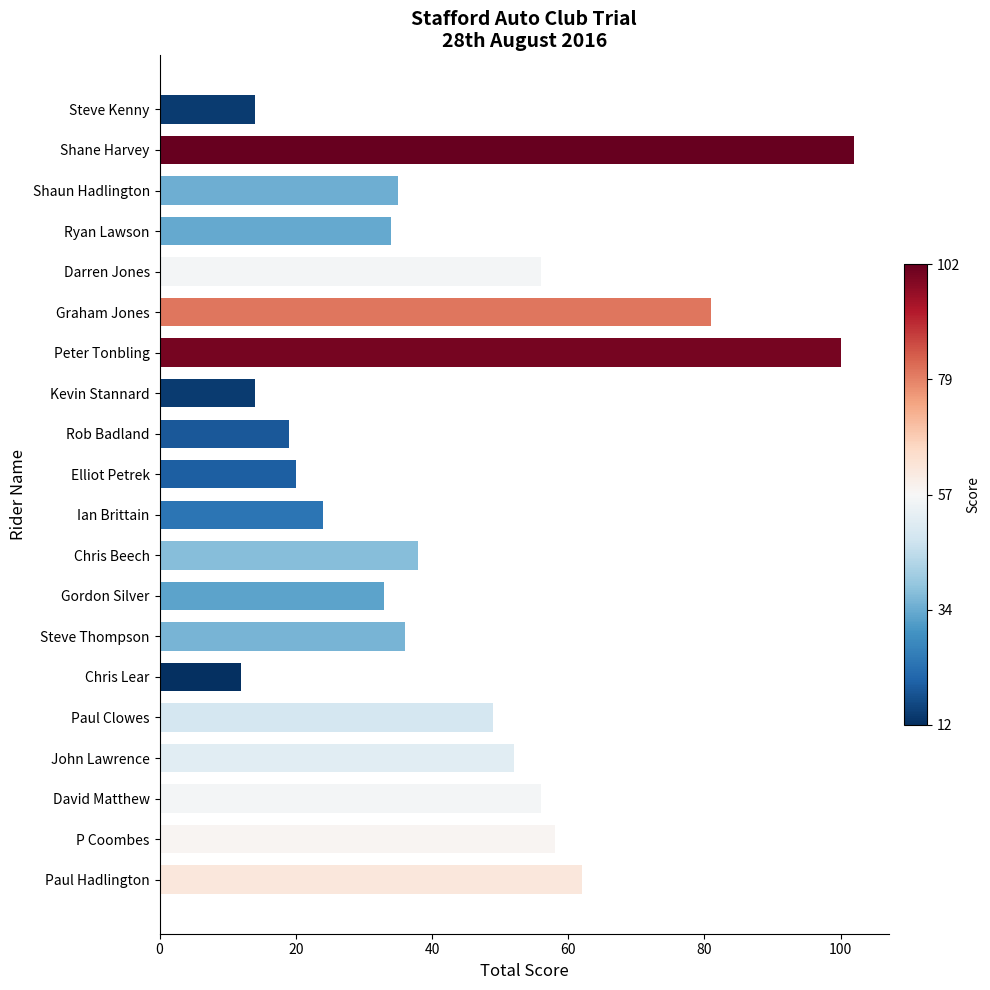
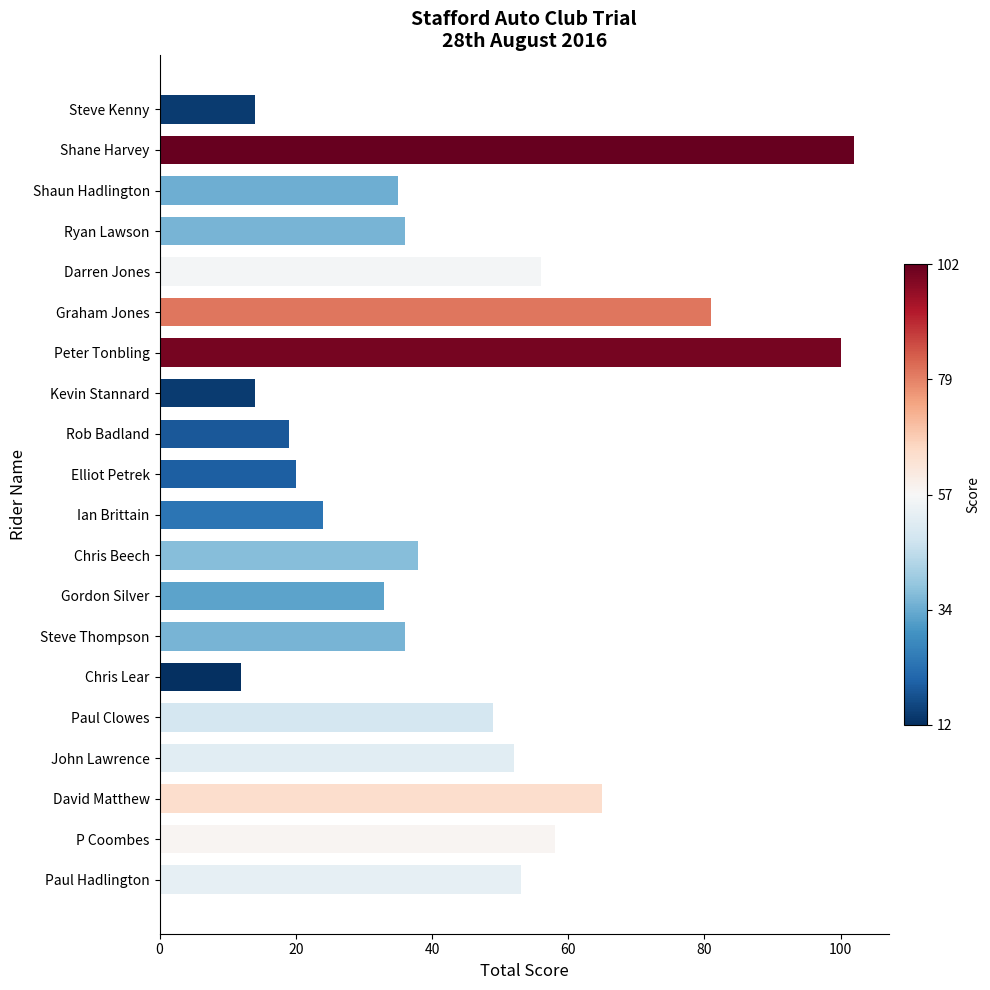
  {
    "Steve Kenny": 14,
    "Shane Harvey": 102,
    "Shaun Hadlington": 35,
-   "Ryan Lawson": 34,
+   "Ryan Lawson": 36,
    "Darren Jones": 56,
    "Graham Jones": 81,
    "Peter Tonbling": 100,
    "Kevin Stannard": 14,
    "Rob Badland": 19,
    "Elliot Petrek": 20,
    "Ian Brittain": 24,
    "Chris Beech": 38,
    "Gordon Silver": 33,
    "Steve Thompson": 36,
    "Chris Lear": 12,
    "Paul Clowes": 49,
    "John Lawrence": 52,
-   "David Matthew": 56,
+   "David Matthew": 65,
    "P Coombes": 58,
-   "Paul Hadlington": 62
+   "Paul Hadlington": 53
  }
